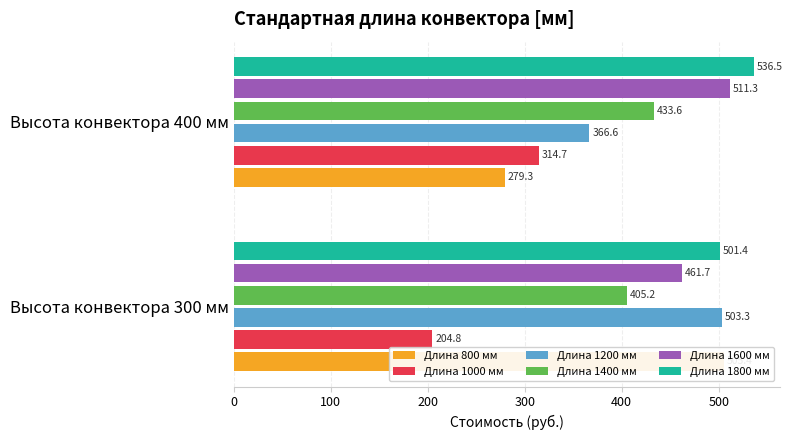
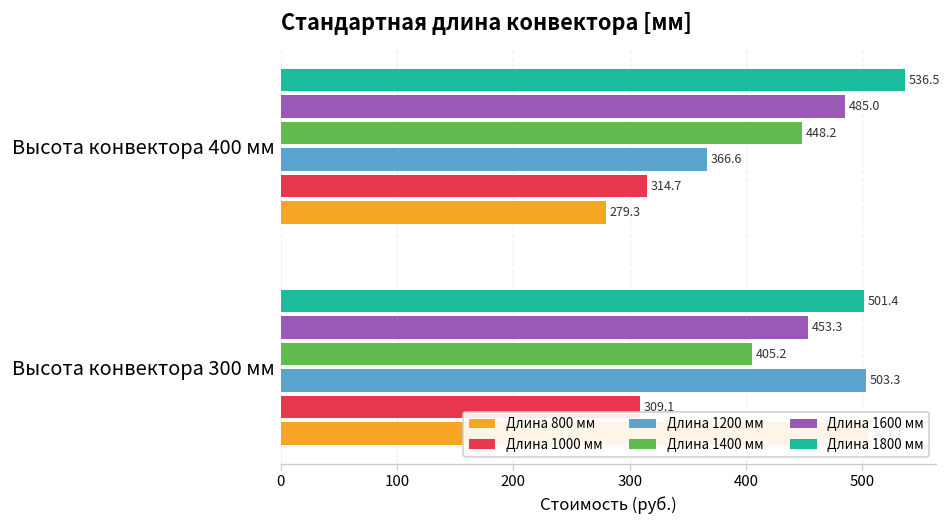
  {
    "Длина 800 мм": {
      "Высота конвектора 400 мм": 279.3
    },
    "Длина 1000 мм": {
      "Высота конвектора 400 мм": 314.7,
-     "Высота конвектора 300 мм": 204.8
+     "Высота конвектора 300 мм": 309.1
    },
    "Длина 1200 мм": {
      "Высота конвектора 400 мм": 366.6,
      "Высота конвектора 300 мм": 503.3
    },
    "Длина 1400 мм": {
-     "Высота конвектора 400 мм": 433.6,
+     "Высота конвектора 400 мм": 448.2,
      "Высота конвектора 300 мм": 405.2
    },
    "Длина 1600 мм": {
-     "Высота конвектора 400 мм": 511.3,
-     "Высота конвектора 300 мм": 461.7
+     "Высота конвектора 400 мм": 485.0,
+     "Высота конвектора 300 мм": 453.3
    },
    "Длина 1800 мм": {
      "Высота конвектора 400 мм": 536.5,
      "Высота конвектора 300 мм": 501.4
    }
  }
